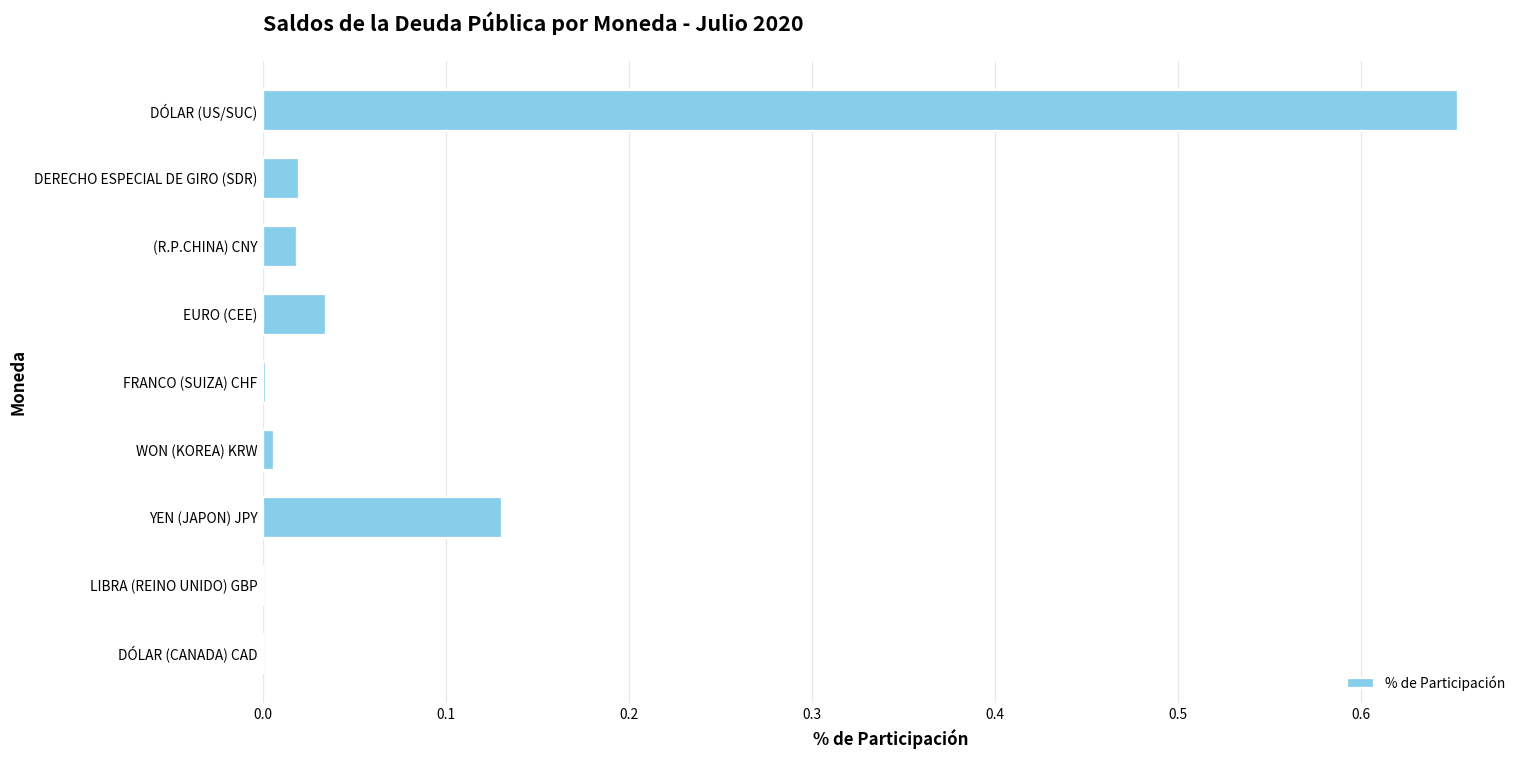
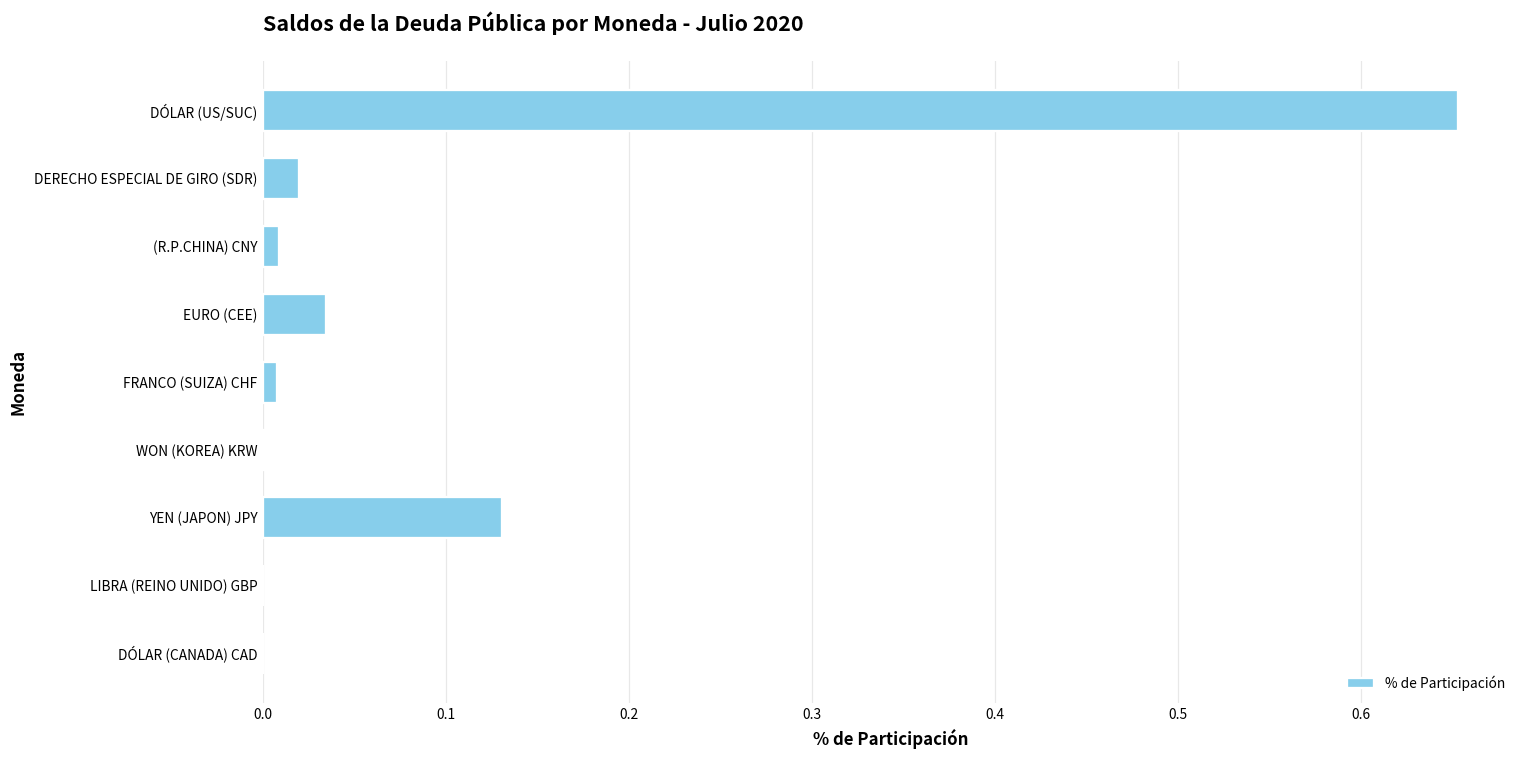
  {
    "DÓLAR (US/SUC)": 0.653,
    "DERECHO ESPECIAL DE GIRO (SDR)": 0.020,
-   "(R.P.CHINA) CNY": 0.019,
+   "(R.P.CHINA) CNY": 0.009,
    "EURO (CEE)": 0.035,
-   "FRANCO (SUIZA) CHF": 0.002,
-   "WON (KOREA) KRW": 0.006,
+   "FRANCO (SUIZA) CHF": 0.008,
+   "WON (KOREA) KRW": 0.001,
    "YEN (JAPON) JPY": 0.131
  }
